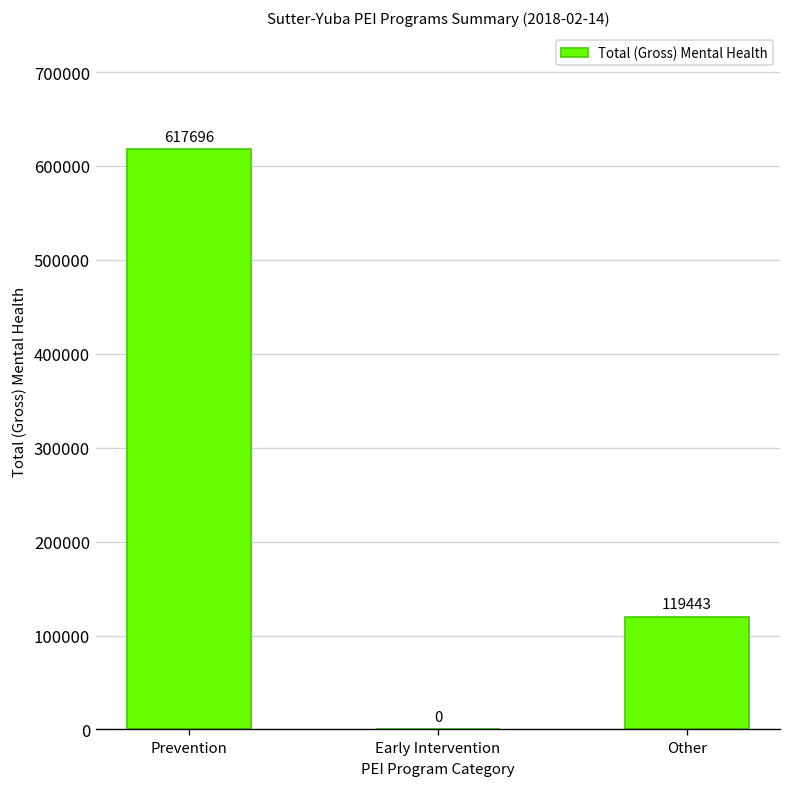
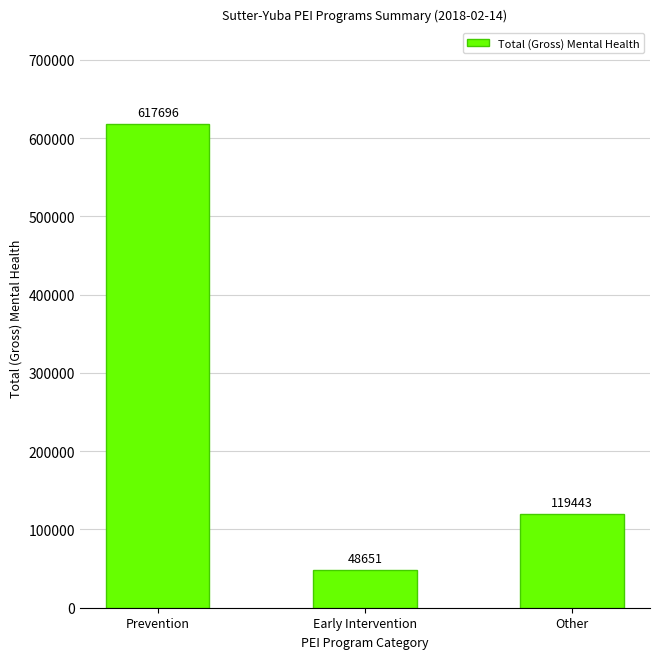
  {
    "Prevention": 617696,
-   "Early Intervention": 0,
+   "Early Intervention": 48651,
    "Other": 119443
  }
